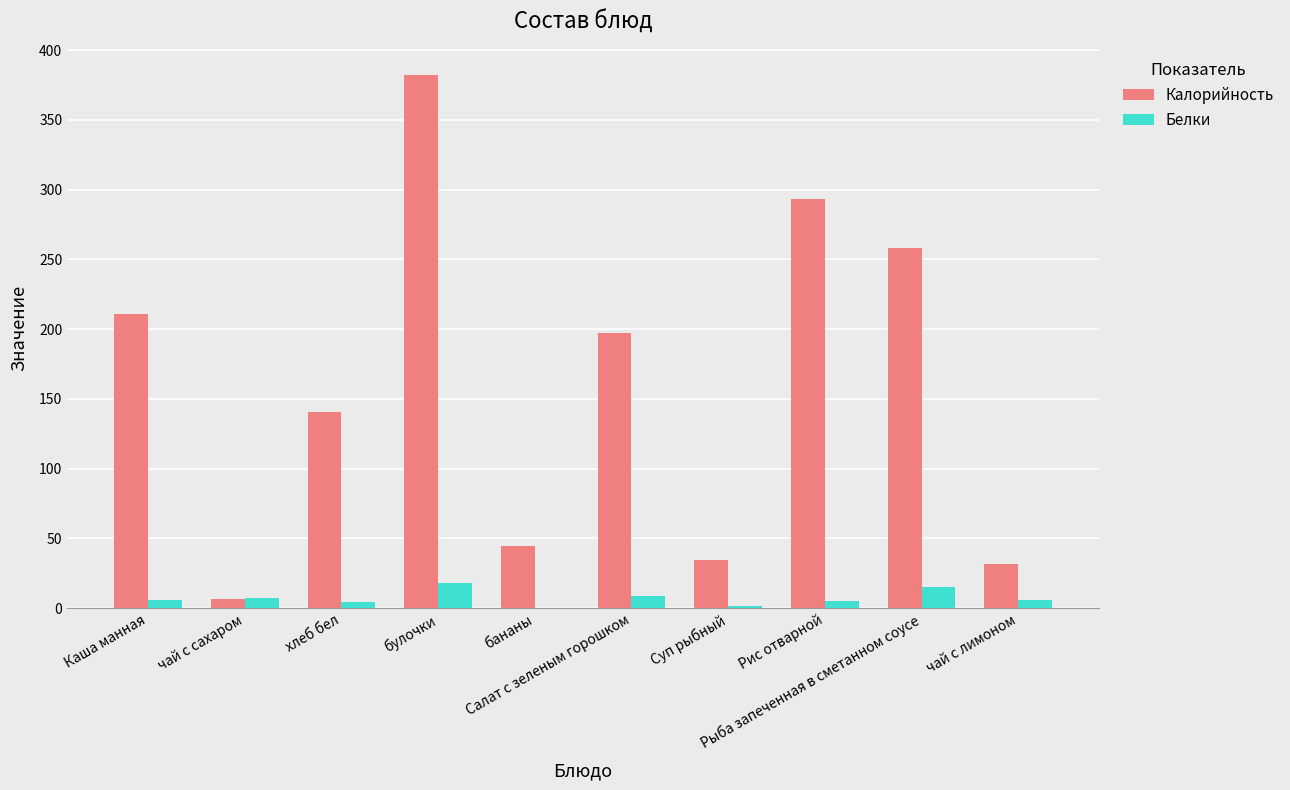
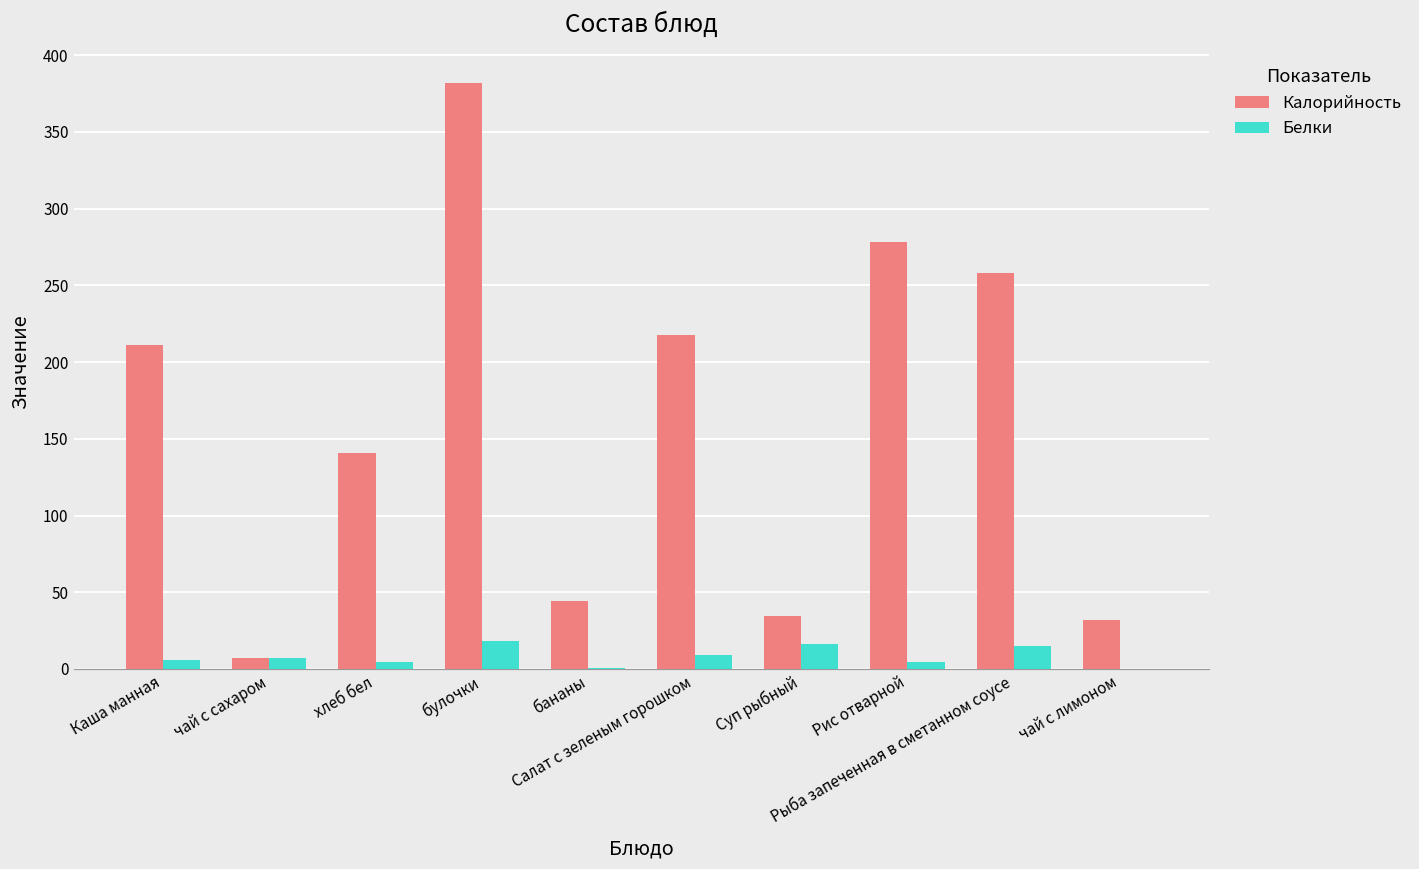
  {
    "Калорийность": {
      "Каша манная": 211,
      "чай с сахаром": 7,
      "хлеб бел": 141,
      "булочки": 382,
      "бананы": 44,
-     "Салат с зеленым горошком": 197,
+     "Салат с зеленым горошком": 218,
      "Суп рыбный": 35,
-     "Рис отварной": 294,
+     "Рис отварной": 278,
      "Рыба запеченная в сметанном соусе": 258,
      "чай с лимоном": 32
    },
    "Белки": {
      "Каша манная": 6,
      "чай с сахаром": 7,
      "хлеб бел": 5,
      "булочки": 18,
      "Салат с зеленым горошком": 9,
-     "Суп рыбный": 2,
+     "Суп рыбный": 16,
      "Рис отварной": 5,
      "Рыба запеченная в сметанном соусе": 15,
-     "чай с лимоном": 6
+     "чай с лимоном": 0
    }
  }
